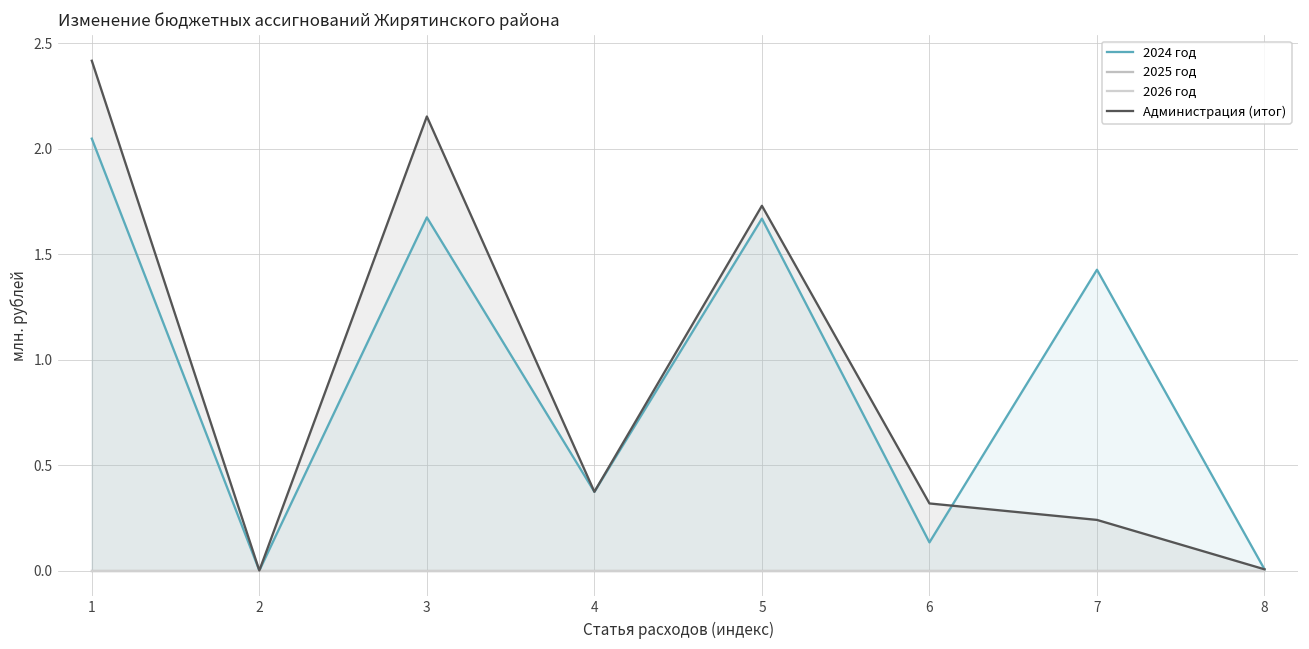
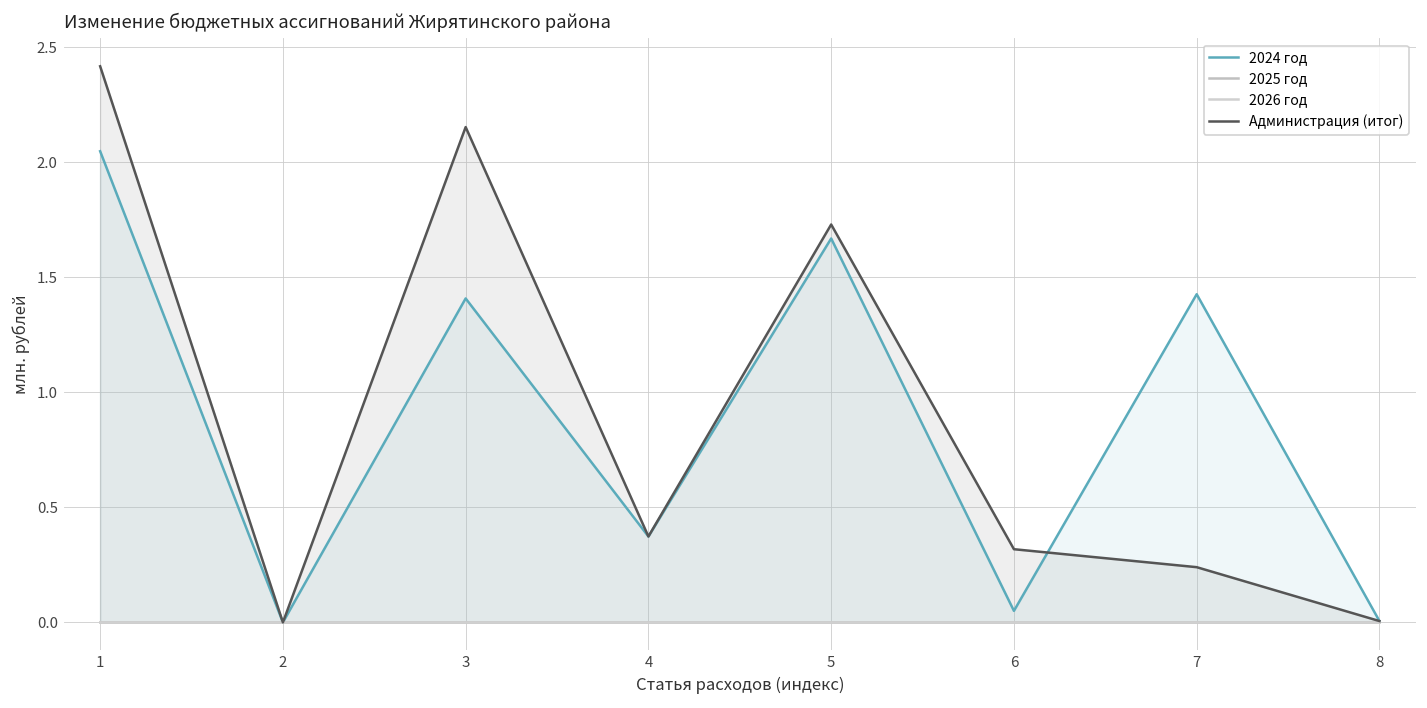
  {
    "2024 год": {
      "1": 2.05,
-     "3": 1.67,
+     "3": 1.41,
      "5": 1.67,
-     "6": 0.13,
+     "6": 0.05,
      "7": 1.43
    },
    "2026 год": {
      "1": 0.00,
      "3": 0.00,
      "4": 0.00,
      "5": 0.00,
      "6": 0.00,
      "7": 0.00
    },
    "Администрация (итог)": {
      "1": 2.42,
      "3": 2.15,
      "5": 1.73,
      "6": 0.32,
      "7": 0.24
    }
  }
